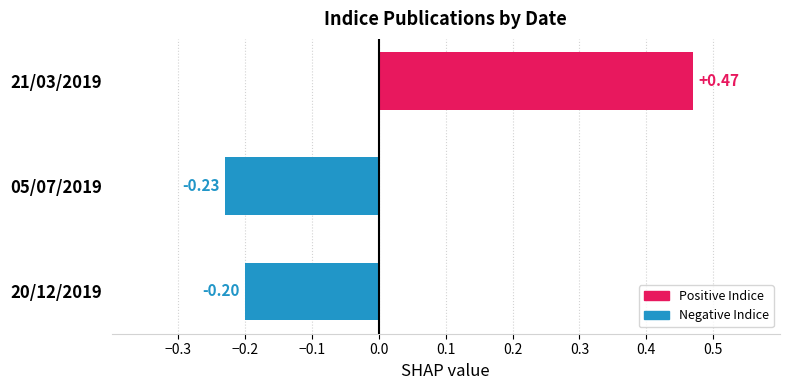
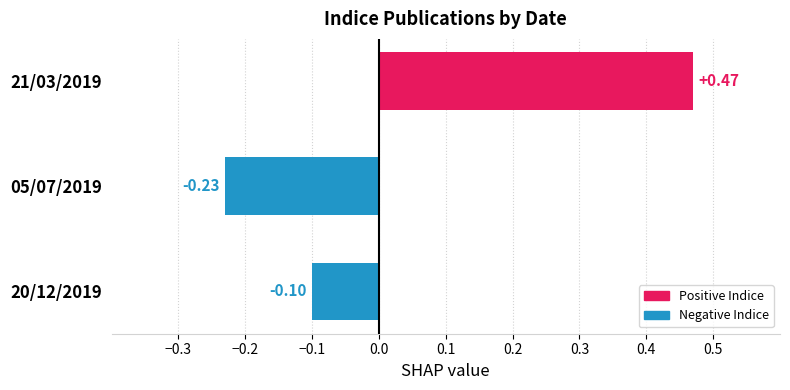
  {
    "21/03/2019": "+0.47",
    "05/07/2019": "-0.23",
-   "20/12/2019": "-0.20"
+   "20/12/2019": "-0.10"
  }
